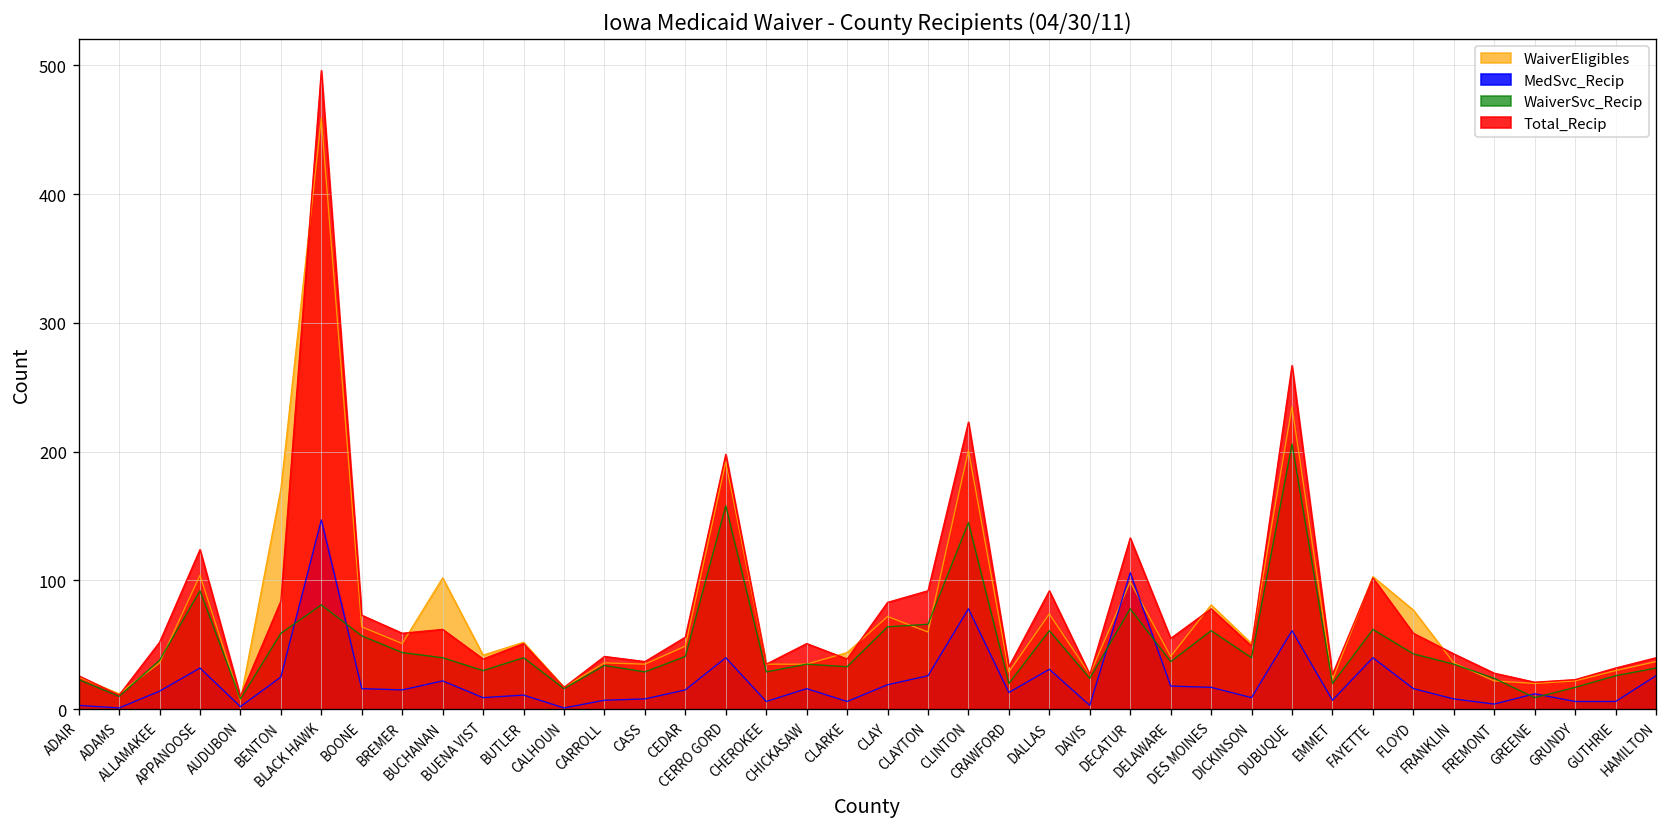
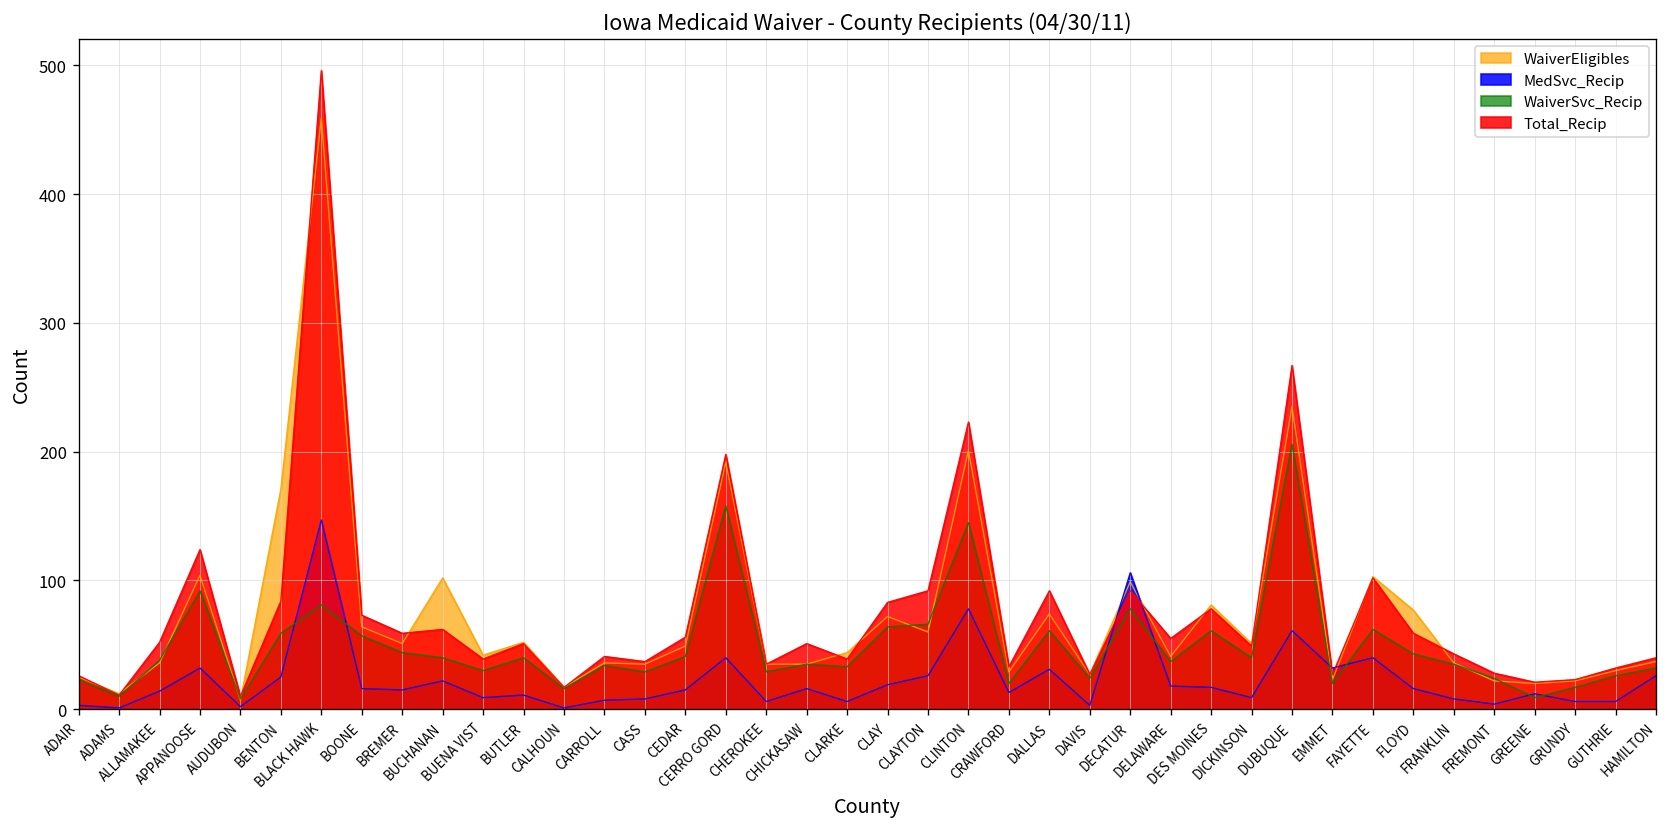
  {
    "WaiverEligibles": {
      "APPANOOSE": 104,
      "BENTON": 171,
      "BLACK HAWK": 459,
      "BOONE": 64,
      "BREMER": 51,
      "BUCHANAN": 102,
      "BUENA VIST": 42,
      "CEDAR": 49,
      "CERRO GORD": 192,
      "CLARKE": 44,
      "CLAY": 72,
      "CLAYTON": 60,
      "CLINTON": 201,
      "CRAWFORD": 29,
      "DALLAS": 74,
      "DECATUR": 99,
      "DELAWARE": 41,
      "DES MOINES": 81,
      "DUBUQUE": 235,
      "EMMET": 23,
      "FLOYD": 77,
      "HAMILTON": 37
    },
    "MedSvc_Recip": {
      "ADAIR": 3,
      "ADAMS": 1,
      "ALLAMAKEE": 14,
      "APPANOOSE": 32,
      "AUDUBON": 2,
      "BENTON": 25,
      "BLACK HAWK": 147,
      "BOONE": 16,
      "BREMER": 15,
      "BUCHANAN": 22,
      "BUENA VIST": 9,
      "BUTLER": 11,
      "CALHOUN": 1,
      "CARROLL": 7,
      "CASS": 8,
      "CEDAR": 15,
      "CERRO GORD": 40,
      "CHEROKEE": 6,
      "CHICKASAW": 16,
      "CLARKE": 6,
      "CLAY": 19,
      "CLAYTON": 26,
      "CLINTON": 78,
      "CRAWFORD": 13,
      "DALLAS": 31,
      "DAVIS": 3,
      "DECATUR": 106,
      "DELAWARE": 18,
      "DES MOINES": 17,
      "DICKINSON": 9,
      "DUBUQUE": 61,
-     "EMMET": 7,
+     "EMMET": 32,
      "FAYETTE": 40,
      "FLOYD": 16,
      "FRANKLIN": 8,
      "FREMONT": 4,
      "GREENE": 12,
      "GRUNDY": 6,
      "GUTHRIE": 6,
      "HAMILTON": 26
    },
    "WaiverSvc_Recip": {
      "APPANOOSE": 92,
      "BENTON": 59,
      "BLACK HAWK": 81,
      "BOONE": 57,
      "BREMER": 44,
      "BUCHANAN": 40,
      "BUENA VIST": 30,
      "BUTLER": 40,
      "CASS": 29,
      "CEDAR": 41,
      "CERRO GORD": 158,
      "CHEROKEE": 29,
      "CLARKE": 33,
      "CLAY": 64,
      "CLAYTON": 66,
      "CLINTON": 145,
      "CRAWFORD": 20,
      "DALLAS": 61,
      "DAVIS": 24,
      "DECATUR": 78,
      "DELAWARE": 37,
      "DES MOINES": 61,
      "DICKINSON": 40,
      "DUBUQUE": 206,
      "EMMET": 20,
      "FAYETTE": 62,
      "FLOYD": 43,
      "GREENE": 9,
      "GRUNDY": 17,
      "GUTHRIE": 26,
      "HAMILTON": 32
    },
    "Total_Recip": {
      "ALLAMAKEE": 52,
      "APPANOOSE": 124,
      "BENTON": 84,
      "BLACK HAWK": 496,
      "BOONE": 73,
      "BREMER": 59,
      "BUCHANAN": 62,
      "BUENA VIST": 39,
      "CARROLL": 41,
      "CEDAR": 56,
      "CERRO GORD": 198,
      "CHICKASAW": 51,
      "CLARKE": 39,
      "CLAY": 83,
      "CLAYTON": 92,
      "CLINTON": 223,
      "CRAWFORD": 33,
      "DALLAS": 92,
-     "DECATUR": 133,
+     "DECATUR": 92,
      "DELAWARE": 55,
      "DES MOINES": 78,
      "DUBUQUE": 267,
      "EMMET": 27,
      "FLOYD": 59,
      "FRANKLIN": 43,
      "FREMONT": 28,
      "HAMILTON": 40
    }
  }
